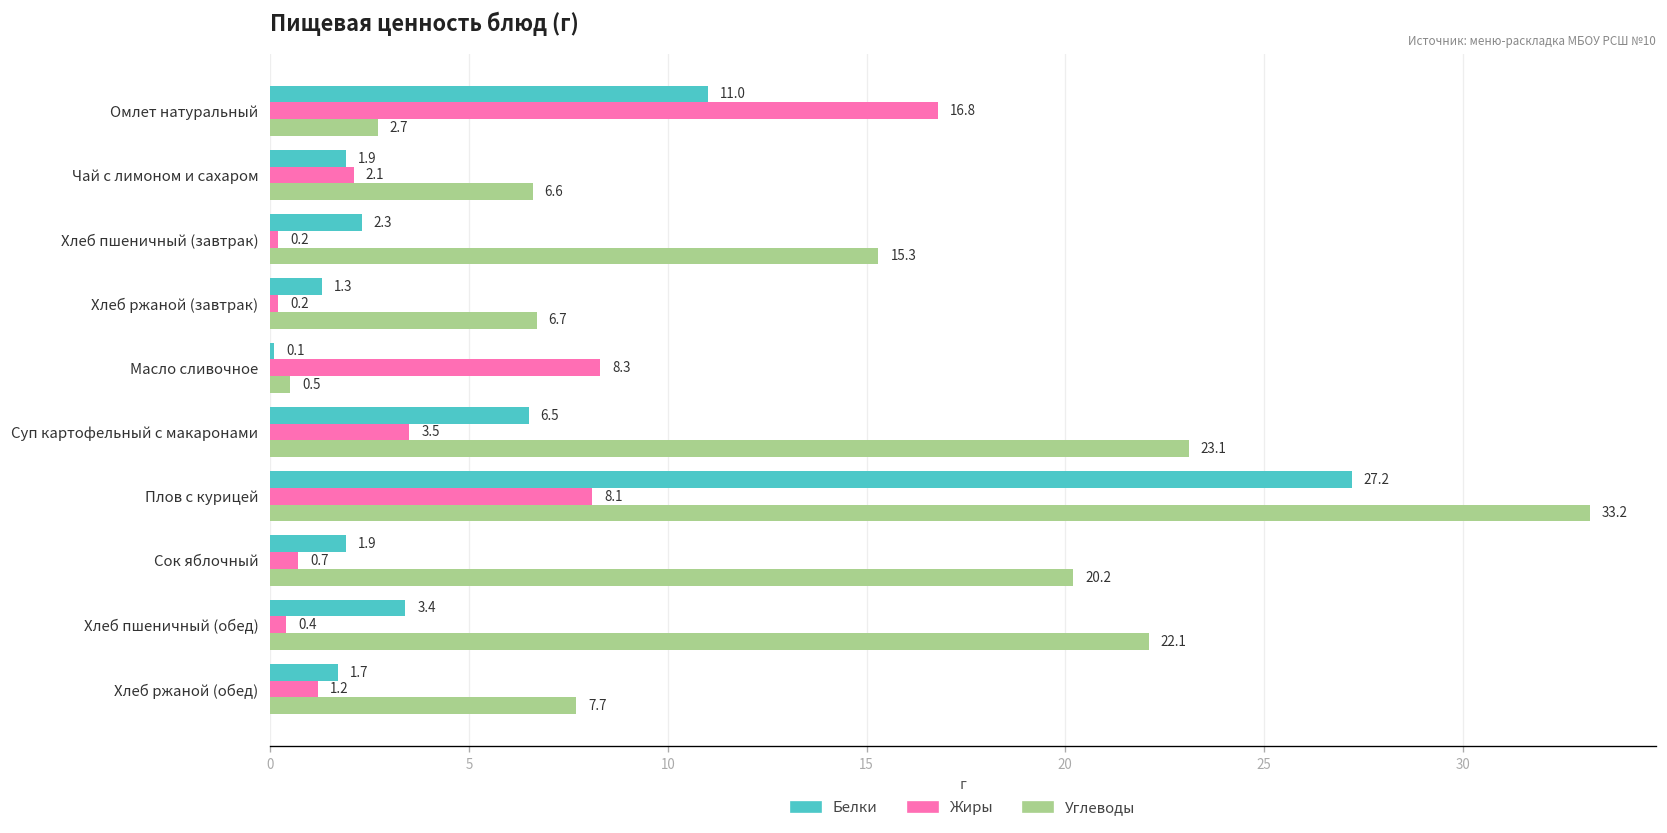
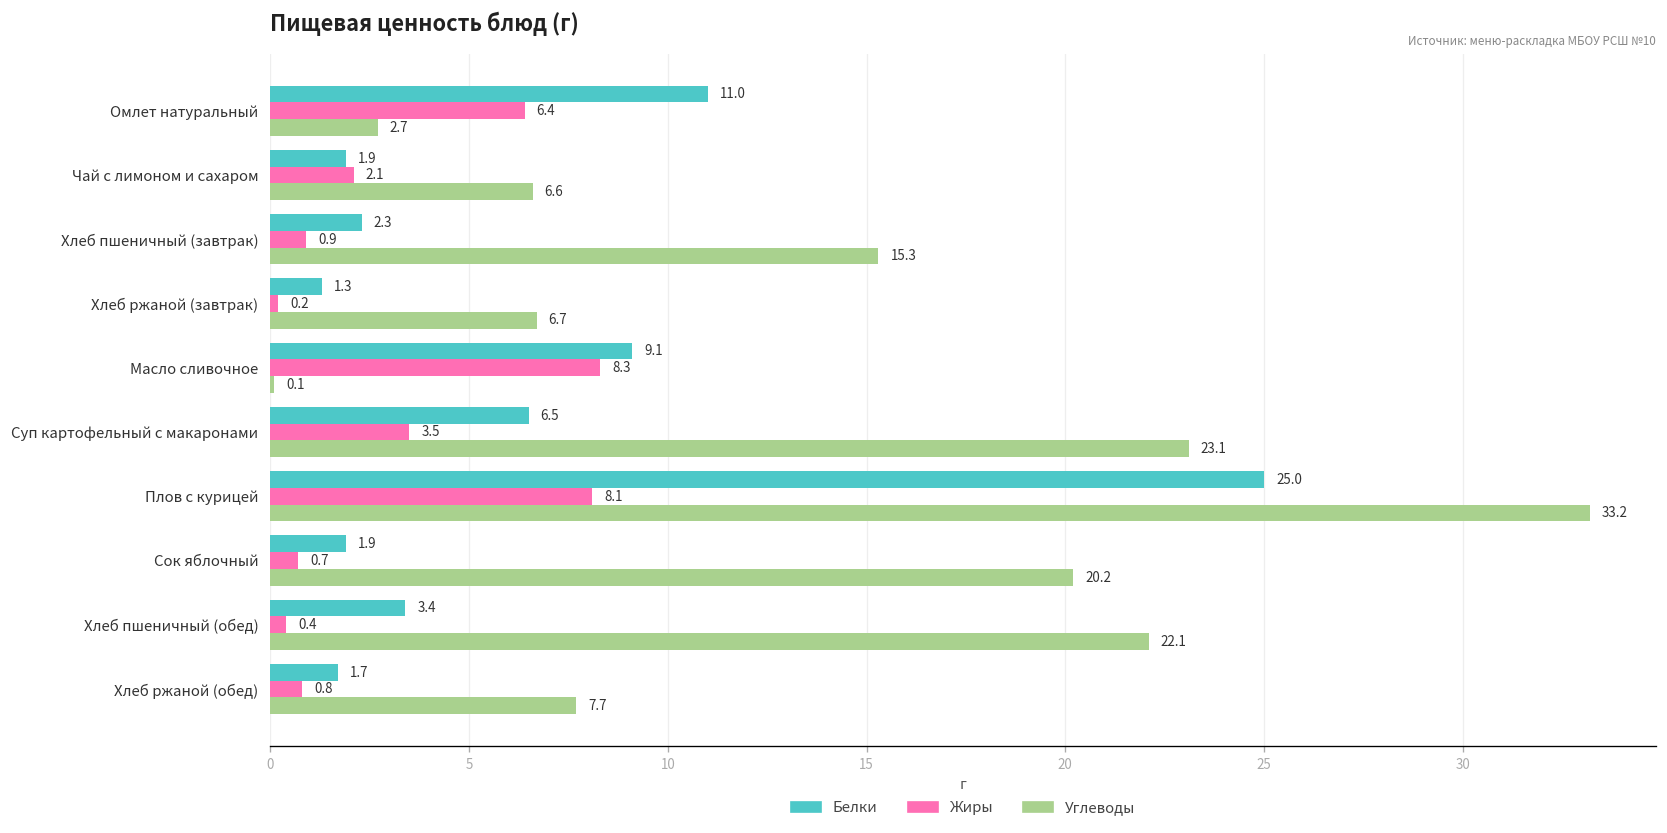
  {
    "Белки": {
      "Омлет натуральный": 11.0,
      "Чай с лимоном и сахаром": 1.9,
      "Хлеб пшеничный (завтрак)": 2.3,
      "Хлеб ржаной (завтрак)": 1.3,
-     "Масло сливочное": 0.1,
+     "Масло сливочное": 9.1,
      "Суп картофельный с макаронами": 6.5,
-     "Плов с курицей": 27.2,
+     "Плов с курицей": 25.0,
      "Сок яблочный": 1.9,
      "Хлеб пшеничный (обед)": 3.4,
      "Хлеб ржаной (обед)": 1.7
    },
    "Жиры": {
-     "Омлет натуральный": 16.8,
+     "Омлет натуральный": 6.4,
      "Чай с лимоном и сахаром": 2.1,
-     "Хлеб пшеничный (завтрак)": 0.2,
+     "Хлеб пшеничный (завтрак)": 0.9,
      "Хлеб ржаной (завтрак)": 0.2,
      "Масло сливочное": 8.3,
      "Суп картофельный с макаронами": 3.5,
      "Плов с курицей": 8.1,
      "Сок яблочный": 0.7,
      "Хлеб пшеничный (обед)": 0.4,
-     "Хлеб ржаной (обед)": 1.2
+     "Хлеб ржаной (обед)": 0.8
    },
    "Углеводы": {
      "Омлет натуральный": 2.7,
      "Чай с лимоном и сахаром": 6.6,
      "Хлеб пшеничный (завтрак)": 15.3,
      "Хлеб ржаной (завтрак)": 6.7,
-     "Масло сливочное": 0.5,
+     "Масло сливочное": 0.1,
      "Суп картофельный с макаронами": 23.1,
      "Плов с курицей": 33.2,
      "Сок яблочный": 20.2,
      "Хлеб пшеничный (обед)": 22.1,
      "Хлеб ржаной (обед)": 7.7
    }
  }
